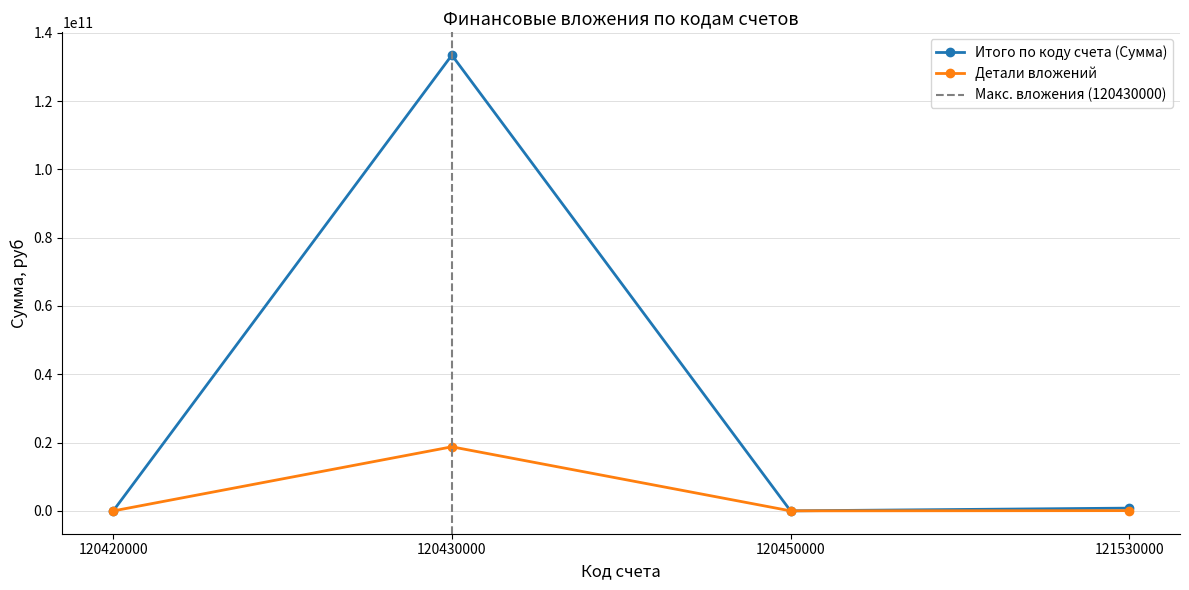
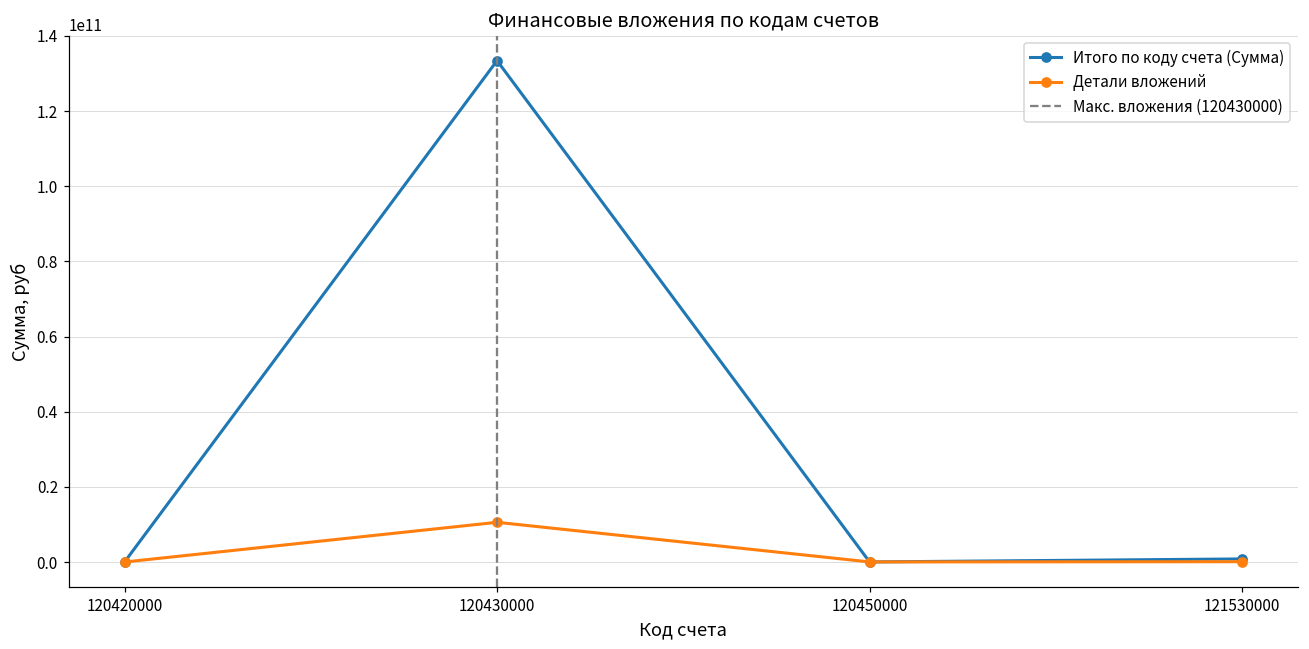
  {
    "Итого по коду счета (Сумма)": {
      "120430000": 133000000000
    },
    "Детали вложений": {
-     "120430000": 19000000000
+     "120430000": 11000000000
    }
  }
